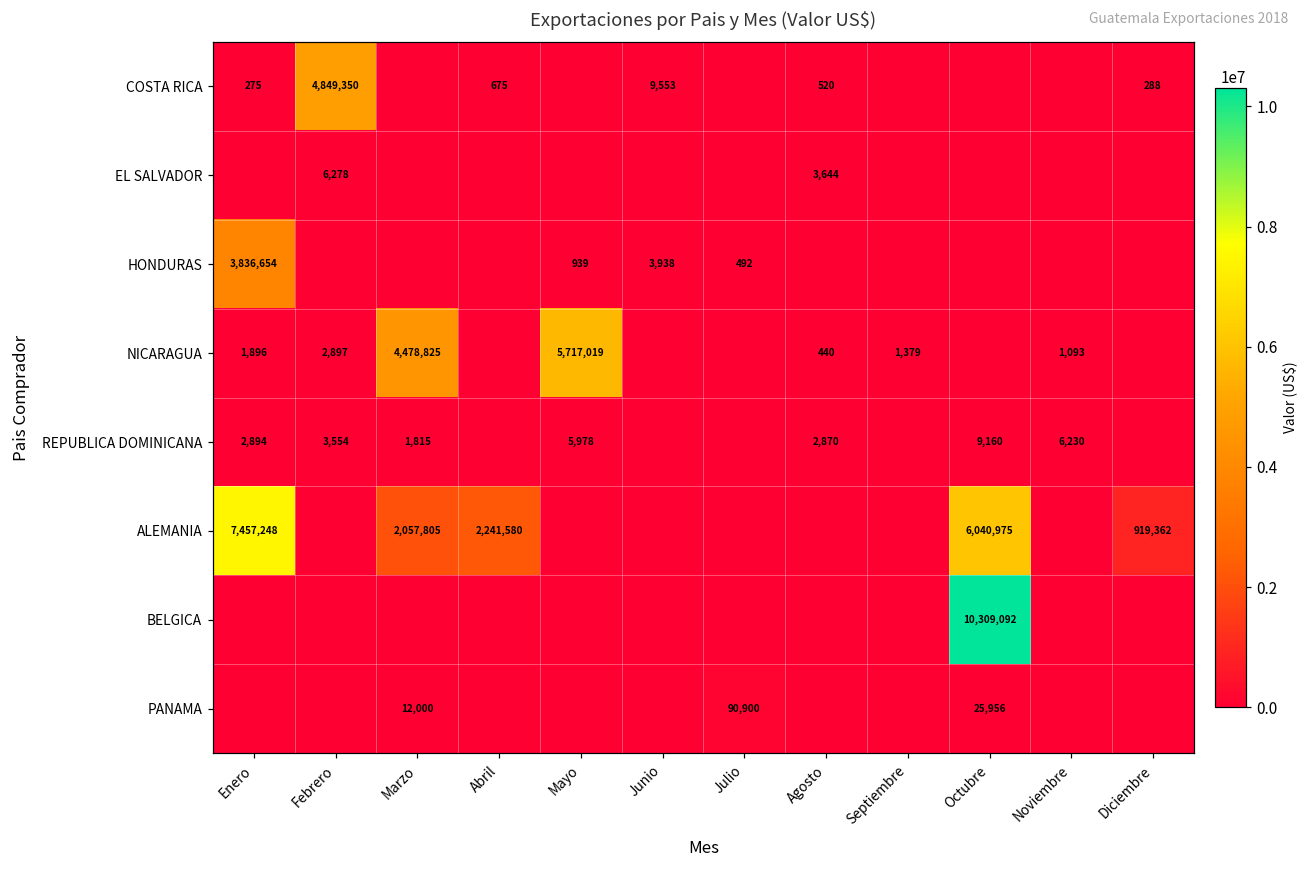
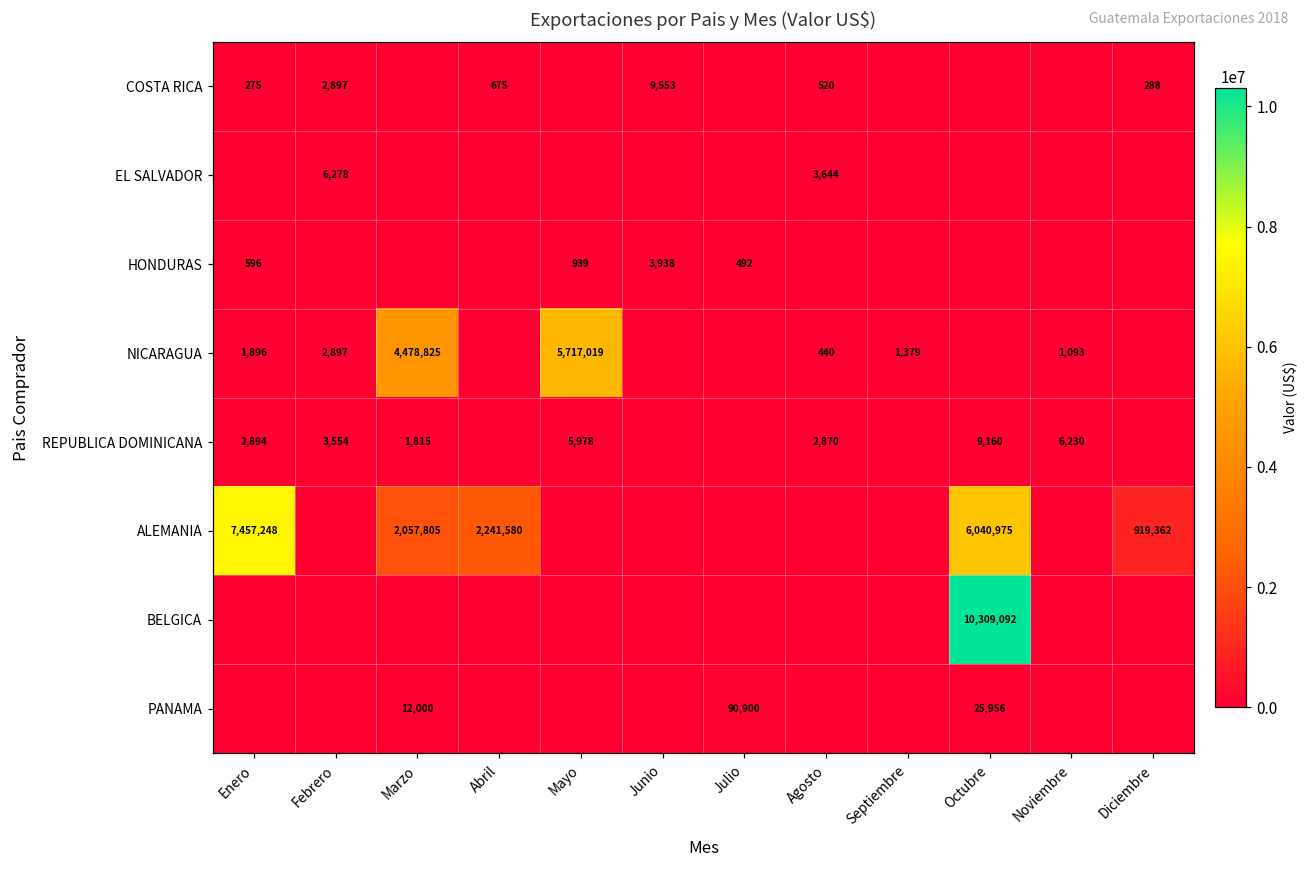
  {
    "COSTA RICA": {
      "Enero": "275",
-     "Febrero": "4,849,350",
+     "Febrero": "2,897",
      "Abril": "675",
      "Junio": "9,553",
      "Agosto": "520",
      "Diciembre": "288"
    },
    "EL SALVADOR": {
      "Febrero": "6,278",
      "Agosto": "3,644"
    },
    "HONDURAS": {
-     "Enero": "3,836,654",
+     "Enero": "596",
      "Mayo": "939",
      "Junio": "3,938",
      "Julio": "492"
    },
    "NICARAGUA": {
      "Enero": "1,896",
      "Febrero": "2,897",
      "Marzo": "4,478,825",
      "Mayo": "5,717,019",
      "Agosto": "440",
      "Septiembre": "1,379",
      "Noviembre": "1,093"
    },
    "REPUBLICA DOMINICANA": {
      "Enero": "2,894",
      "Febrero": "3,554",
      "Marzo": "1,815",
      "Mayo": "5,978",
      "Agosto": "2,870",
      "Octubre": "9,160",
      "Noviembre": "6,230"
    },
    "ALEMANIA": {
      "Enero": "7,457,248",
      "Marzo": "2,057,805",
      "Abril": "2,241,580",
      "Octubre": "6,040,975",
      "Diciembre": "919,362"
    },
    "BELGICA": {
      "Octubre": "10,309,092"
    },
    "PANAMA": {
      "Marzo": "12,000",
      "Julio": "90,900",
      "Octubre": "25,956"
    }
  }
